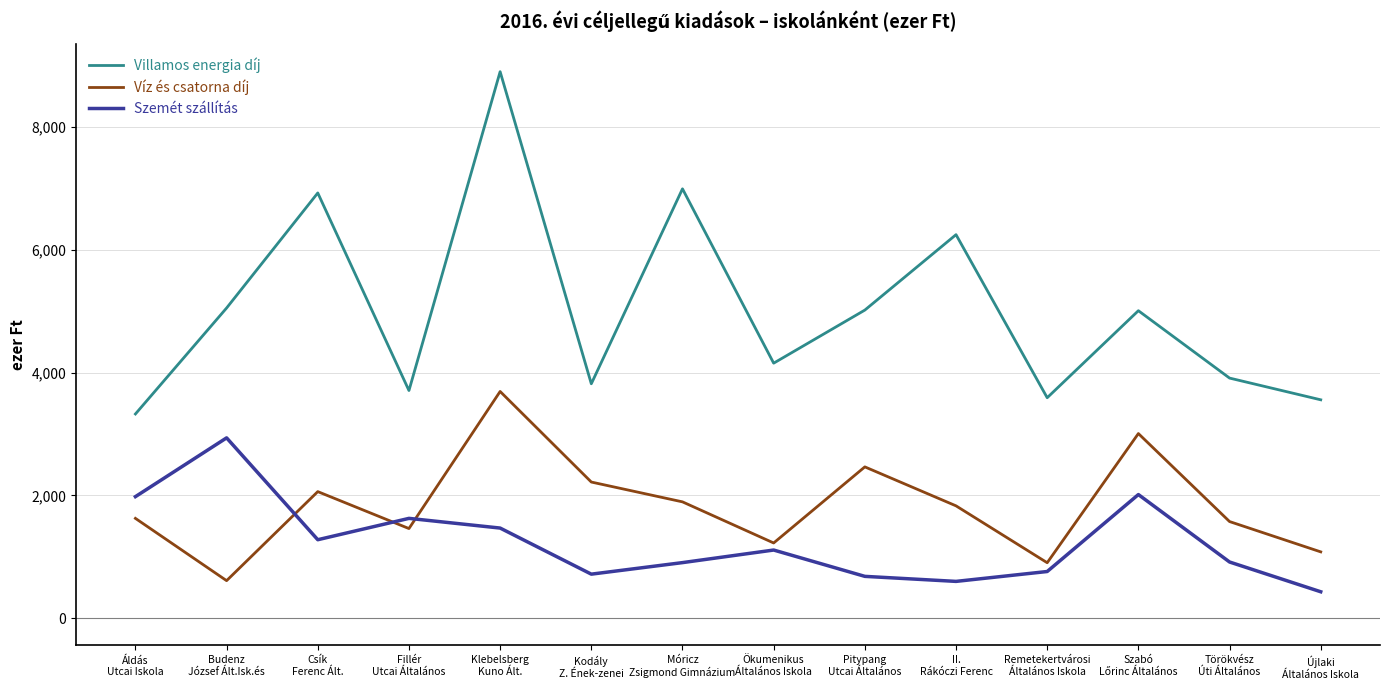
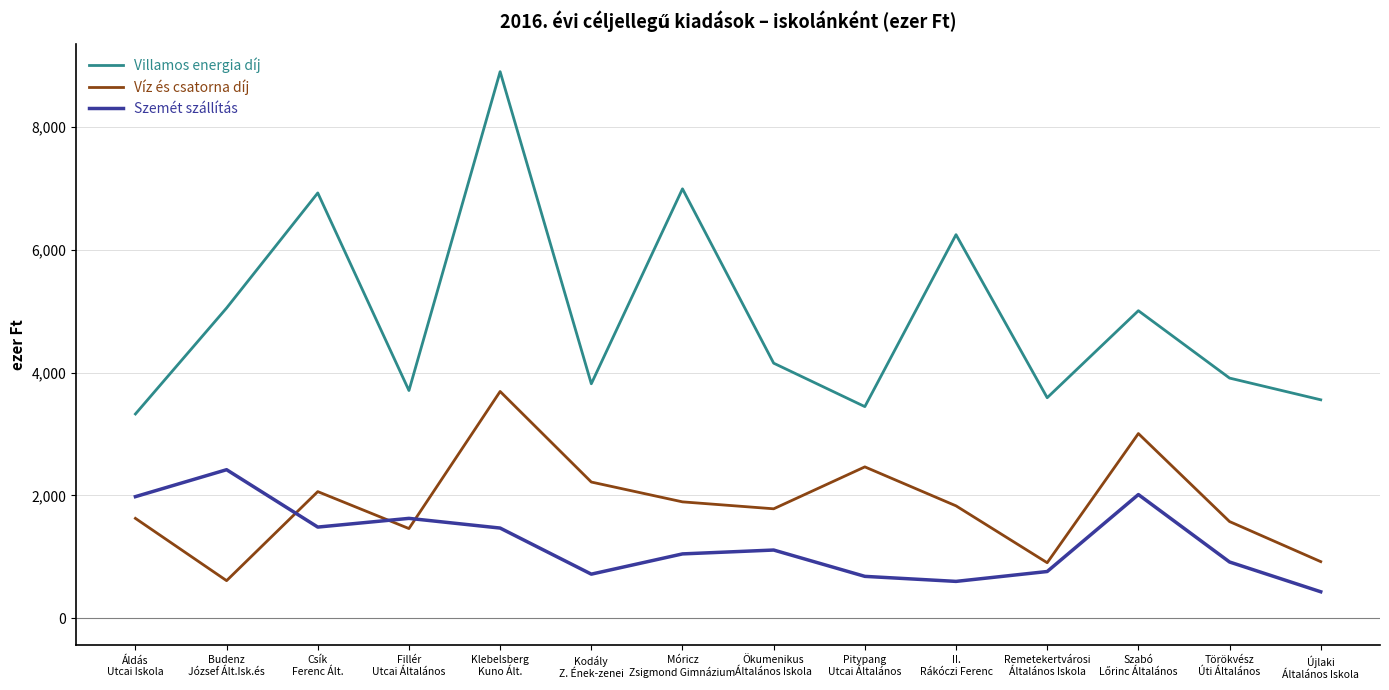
  {
    "Villamos energia díj": {
      "Áldás Utcai Iskola": "3,300",
      "Budenz József Ált.Isk.és": "5,100",
      "Csík Ferenc Ált.": "6,900",
      "Fillér Utcai Általános": "3,700",
      "Klebelsberg Kuno Ált.": "8,900",
      "Kodály Z. Ének-zenei": "3,800",
      "Móricz Zsigmond Gimnázium": "7,000",
      "Ökumenikus Általános Iskola": "4,200",
-     "Pitypang Utcai Általános": "5,000",
+     "Pitypang Utcai Általános": "3,400",
      "II. Rákóczi Ferenc": "6,200",
      "Remetekertvárosi Általános Iskola": "3,600",
      "Szabó Lőrinc Általános": "5,000",
      "Törökvész Úti Általános": "3,900",
      "Újlaki Általános Iskola": "3,600"
    },
    "Víz és csatorna díj": {
      "Áldás Utcai Iskola": "1,600",
      "Budenz József Ált.Isk.és": "600",
      "Csík Ferenc Ált.": "2,100",
      "Fillér Utcai Általános": "1,500",
      "Klebelsberg Kuno Ált.": "3,700",
      "Kodály Z. Ének-zenei": "2,200",
      "Móricz Zsigmond Gimnázium": "1,900",
-     "Ökumenikus Általános Iskola": "1,200",
+     "Ökumenikus Általános Iskola": "1,800",
      "Pitypang Utcai Általános": "2,500",
      "II. Rákóczi Ferenc": "1,800",
      "Remetekertvárosi Általános Iskola": "900",
      "Szabó Lőrinc Általános": "3,000",
      "Törökvész Úti Általános": "1,600",
-     "Újlaki Általános Iskola": "1,100"
+     "Újlaki Általános Iskola": "900"
    },
    "Szemét szállítás": {
      "Áldás Utcai Iskola": "2,000",
-     "Budenz József Ált.Isk.és": "2,900",
-     "Csík Ferenc Ált.": "1,300",
+     "Budenz József Ált.Isk.és": "2,400",
+     "Csík Ferenc Ált.": "1,500",
      "Fillér Utcai Általános": "1,600",
      "Klebelsberg Kuno Ált.": "1,500",
      "Kodály Z. Ének-zenei": "700",
-     "Móricz Zsigmond Gimnázium": "900",
+     "Móricz Zsigmond Gimnázium": "1,000",
      "Ökumenikus Általános Iskola": "1,100",
      "Pitypang Utcai Általános": "700",
      "II. Rákóczi Ferenc": "600",
      "Remetekertvárosi Általános Iskola": "800",
      "Szabó Lőrinc Általános": "2,000",
      "Törökvész Úti Általános": "900",
      "Újlaki Általános Iskola": "400"
    }
  }
